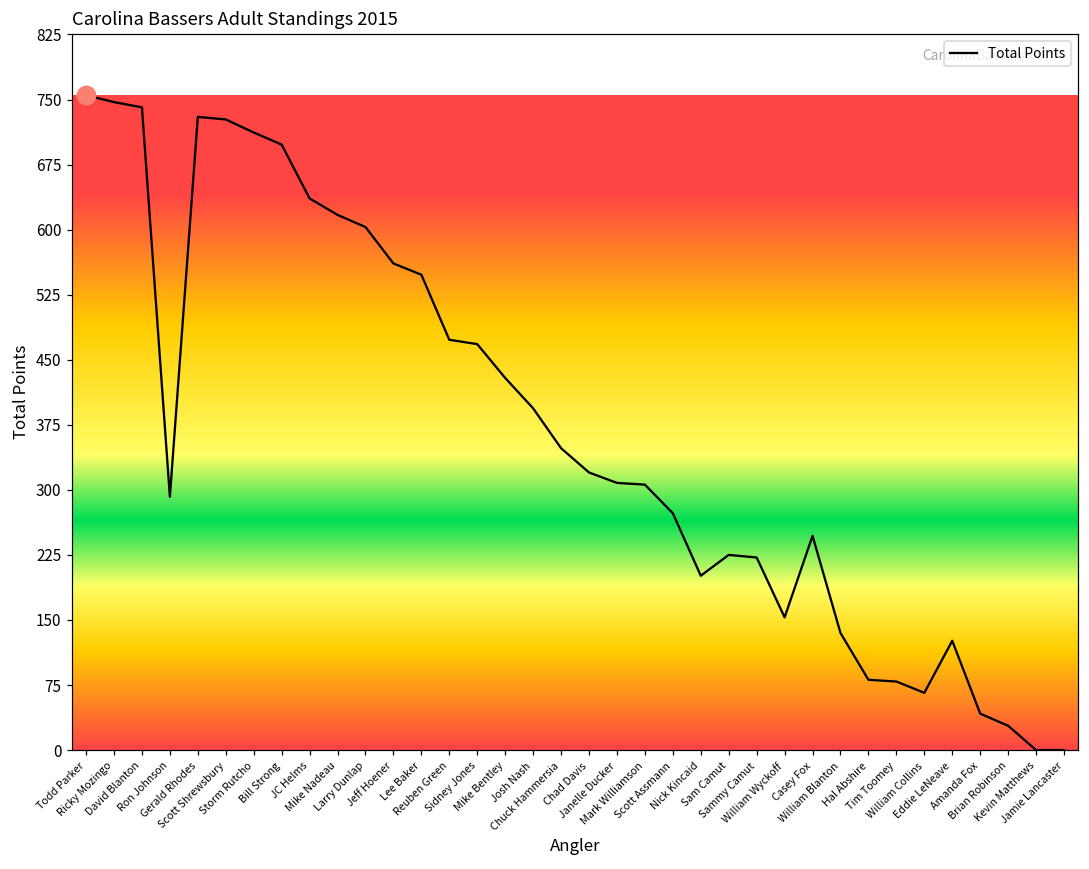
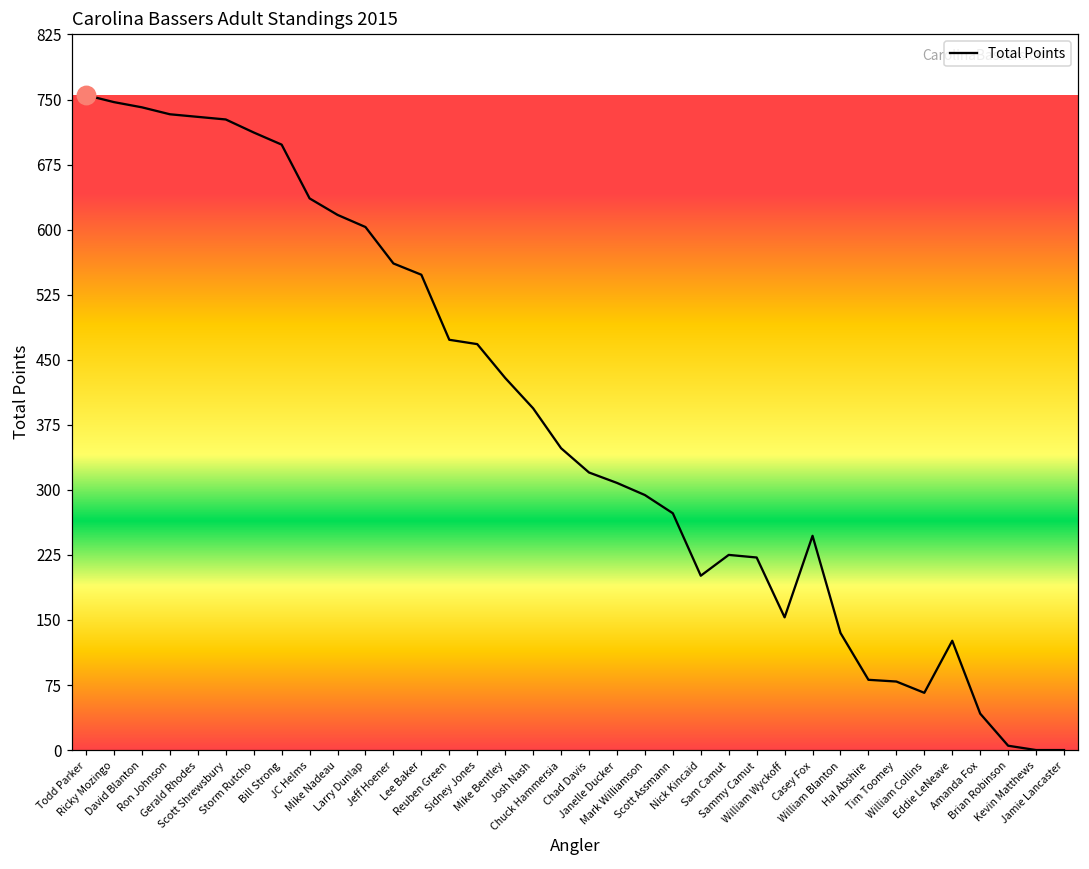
  {
    "Total Points": {
      "Ricky Mozingo": 750,
      "David Blanton": 740,
-     "Ron Johnson": 290,
+     "Ron Johnson": 730,
      "Gerald Rhodes": 730,
      "Scott Shrewsbury": 730,
      "Storm Rutcho": 710,
      "Bill Strong": 700,
      "JC Helms": 640,
      "Mike Nadeau": 620,
      "Larry Dunlap": 600,
      "Jeff Hoener": 560,
      "Lee Baker": 550,
      "Reuben Green": 470,
      "Sidney Jones": 470,
      "Mike Bentley": 430,
      "Josh Nash": 390,
      "Chuck Hammersia": 350,
      "Chad Davis": 320,
      "Janelle Ducker": 310,
-     "Mark Williamson": 310,
+     "Mark Williamson": 290,
      "Scott Assmann": 270,
      "Nick Kincaid": 200,
      "Sam Camut": 230,
      "Sammy Camut": 220,
      "William Wyckoff": 150,
      "Casey Fox": 250,
      "William Blanton": 140,
      "Hal Abshire": 80,
      "Tim Toomey": 80,
      "William Collins": 70,
      "Eddie LeNeave": 130,
      "Amanda Fox": 40,
-     "Brian Robinson": 30,
+     "Brian Robinson": 10,
      "Kevin Matthews": 0,
      "Jamie Lancaster": 0
    }
  }
